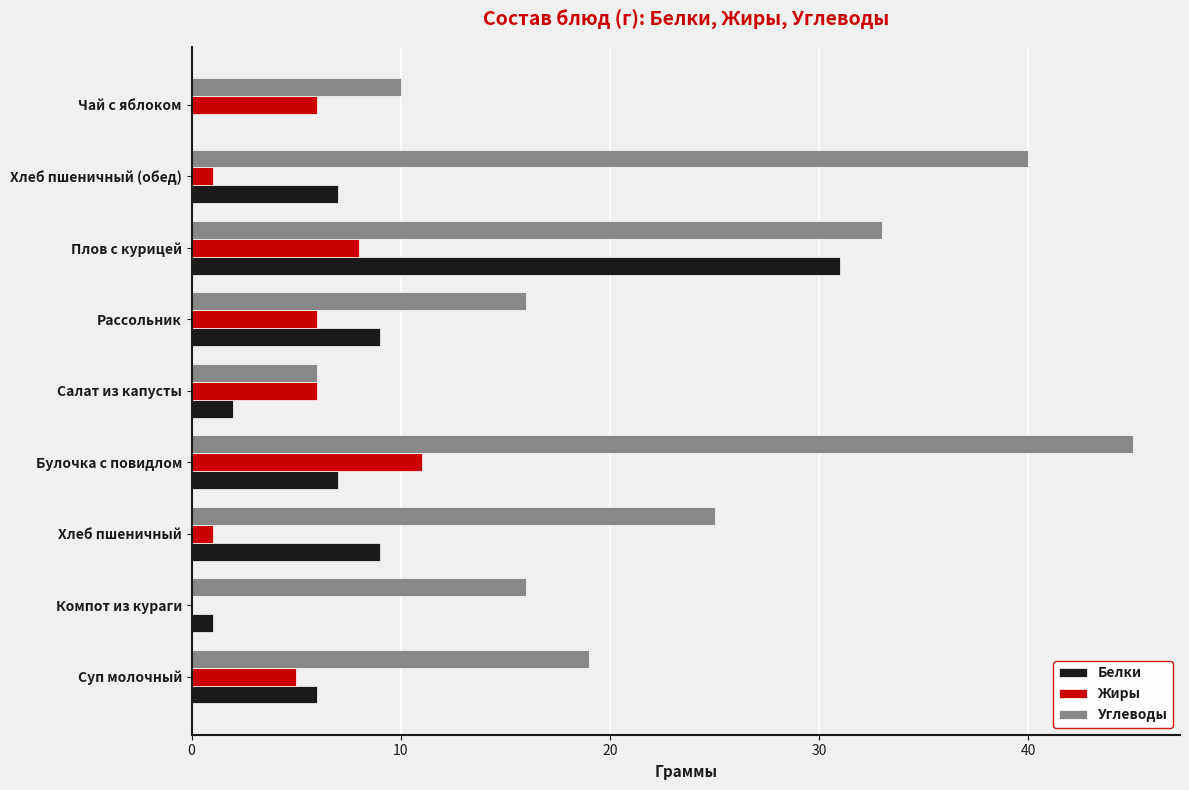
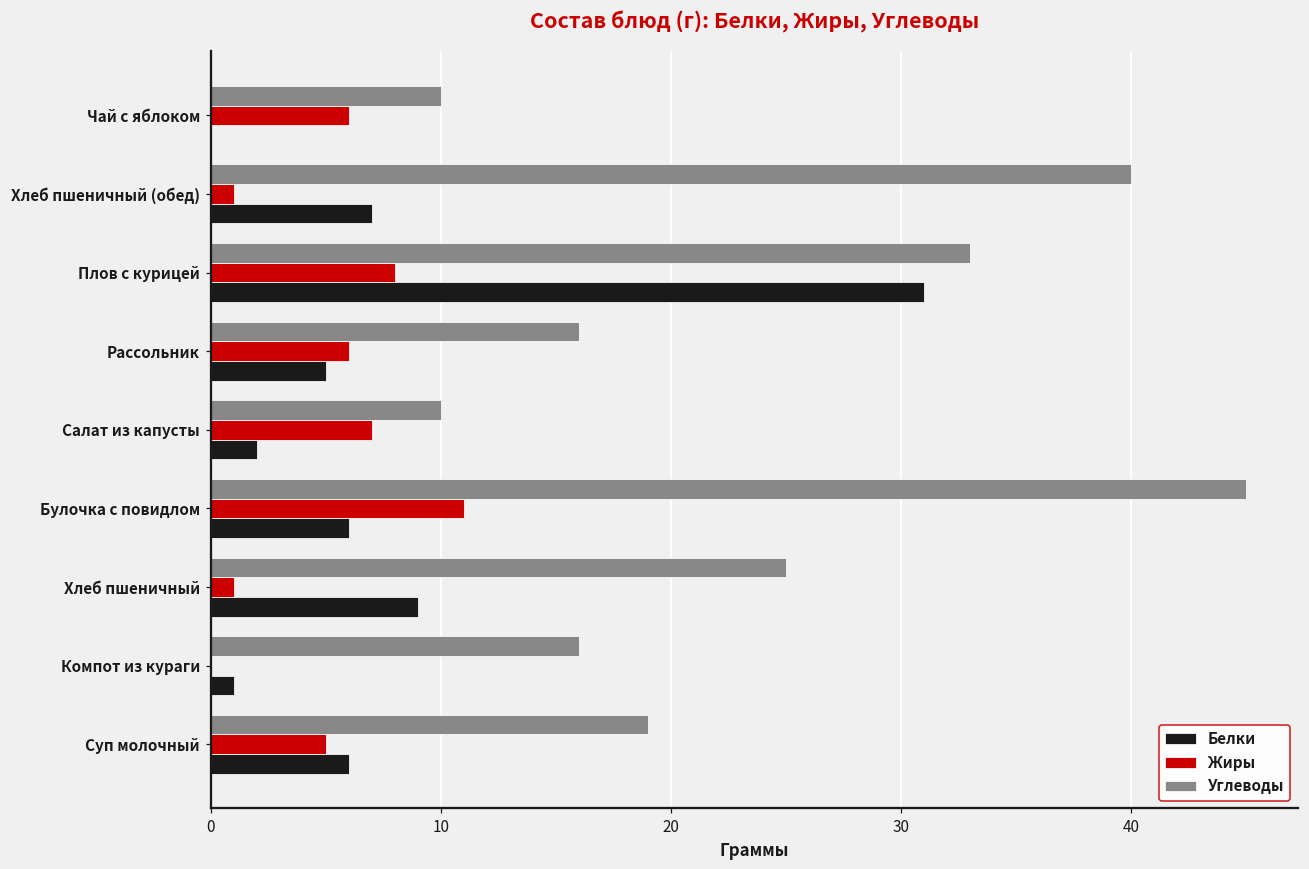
  {
    "Белки": {
      "Чай с яблоком": 0,
      "Хлеб пшеничный (обед)": 7,
      "Плов с курицей": 31,
-     "Рассольник": 9,
+     "Рассольник": 5,
      "Салат из капусты": 2,
-     "Булочка с повидлом": 7,
+     "Булочка с повидлом": 6,
      "Хлеб пшеничный": 9,
      "Компот из кураги": 1,
      "Суп молочный": 6
    },
    "Жиры": {
      "Чай с яблоком": 6,
      "Хлеб пшеничный (обед)": 1,
      "Плов с курицей": 8,
      "Рассольник": 6,
-     "Салат из капусты": 6,
+     "Салат из капусты": 7,
      "Булочка с повидлом": 11,
      "Хлеб пшеничный": 1,
      "Компот из кураги": 0,
      "Суп молочный": 5
    },
    "Углеводы": {
      "Чай с яблоком": 10,
      "Хлеб пшеничный (обед)": 40,
      "Плов с курицей": 33,
      "Рассольник": 16,
-     "Салат из капусты": 6,
+     "Салат из капусты": 10,
      "Булочка с повидлом": 45,
      "Хлеб пшеничный": 25,
      "Компот из кураги": 16,
      "Суп молочный": 19
    }
  }
